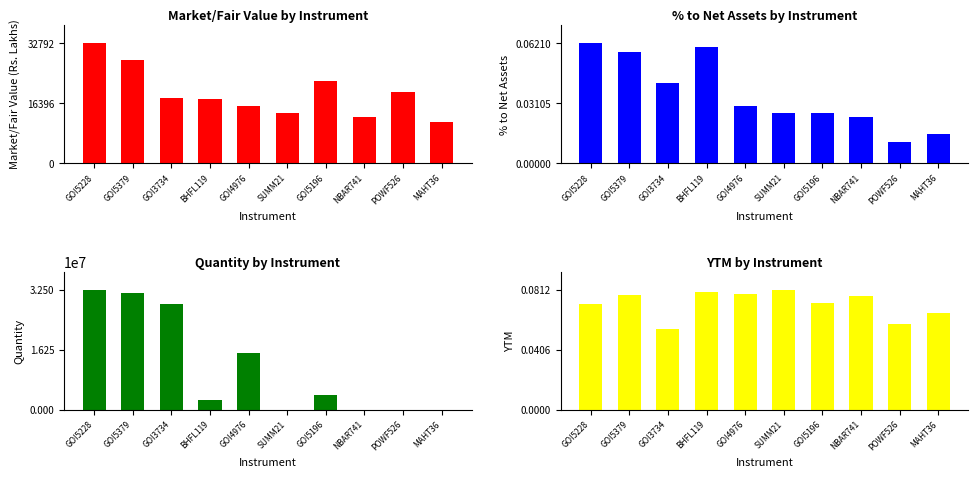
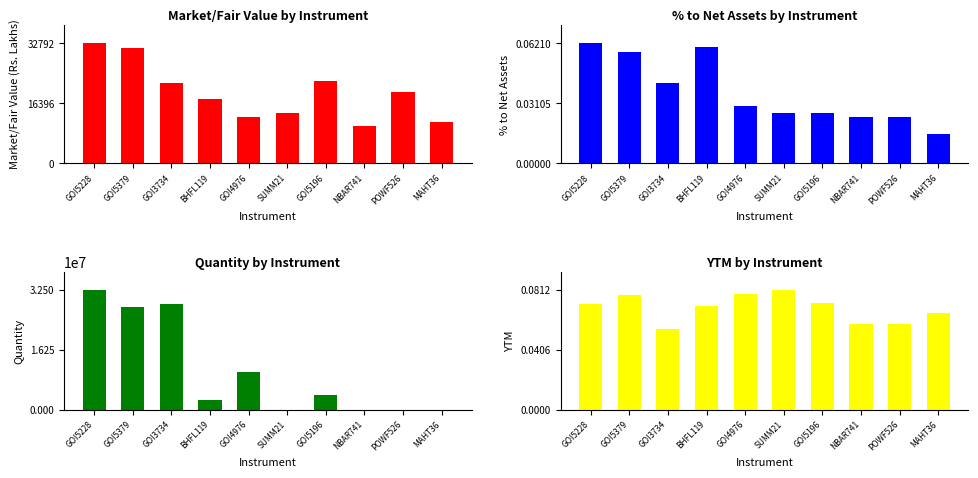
  {
    "Market/Fair Value by Instrument": {
      "GOI5228": 33000,
-     "GOI5379": 28000,
-     "GOI3734": 18000,
+     "GOI5379": 31000,
+     "GOI3734": 22000,
      "BHFL119": 18000,
-     "GOI4976": 16000,
+     "GOI4976": 13000,
      "SUMM21": 14000,
      "GOI5196": 23000,
-     "NBAR741": 13000,
+     "NBAR741": 10000,
      "POWF526": 19000,
      "MAHT36": 11000
    },
    "% to Net Assets by Instrument": {
      "GOI5228": 0.062,
      "GOI5379": 0.058,
      "GOI3734": 0.041,
      "BHFL119": 0.060,
      "GOI4976": 0.030,
      "SUMM21": 0.026,
      "GOI5196": 0.026,
      "NBAR741": 0.024,
-     "POWF526": 0.011,
+     "POWF526": 0.024,
      "MAHT36": 0.015
    },
    "Quantity by Instrument": {
      "GOI5228": 33000000,
-     "GOI5379": 32000000,
+     "GOI5379": 28000000,
      "GOI3734": 29000000,
      "BHFL119": 3000000,
-     "GOI4976": 16000000,
+     "GOI4976": 10000000,
      "GOI5196": 4000000
    },
    "YTM by Instrument": {
      "GOI5228": 0.072,
      "GOI5379": 0.078,
      "GOI3734": 0.055,
-     "BHFL119": 0.08,
+     "BHFL119": 0.07,
      "GOI4976": 0.078,
      "SUMM21": 0.081,
      "GOI5196": 0.072,
-     "NBAR741": 0.077,
+     "NBAR741": 0.058,
      "POWF526": 0.058,
      "MAHT36": 0.066
    }
  }
